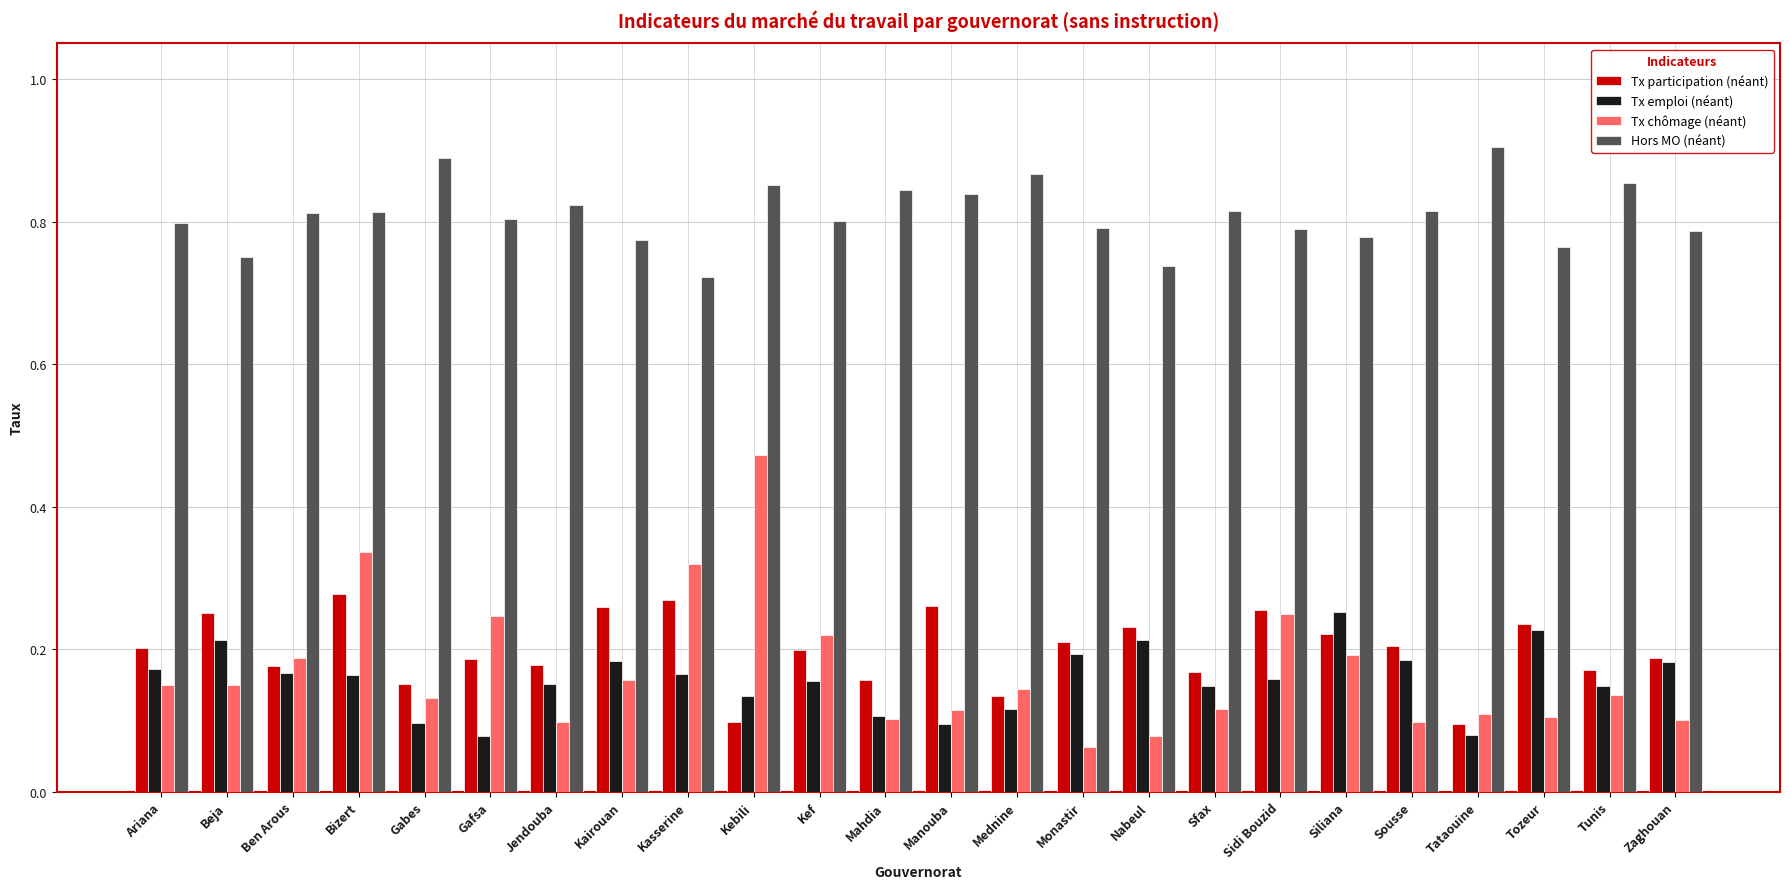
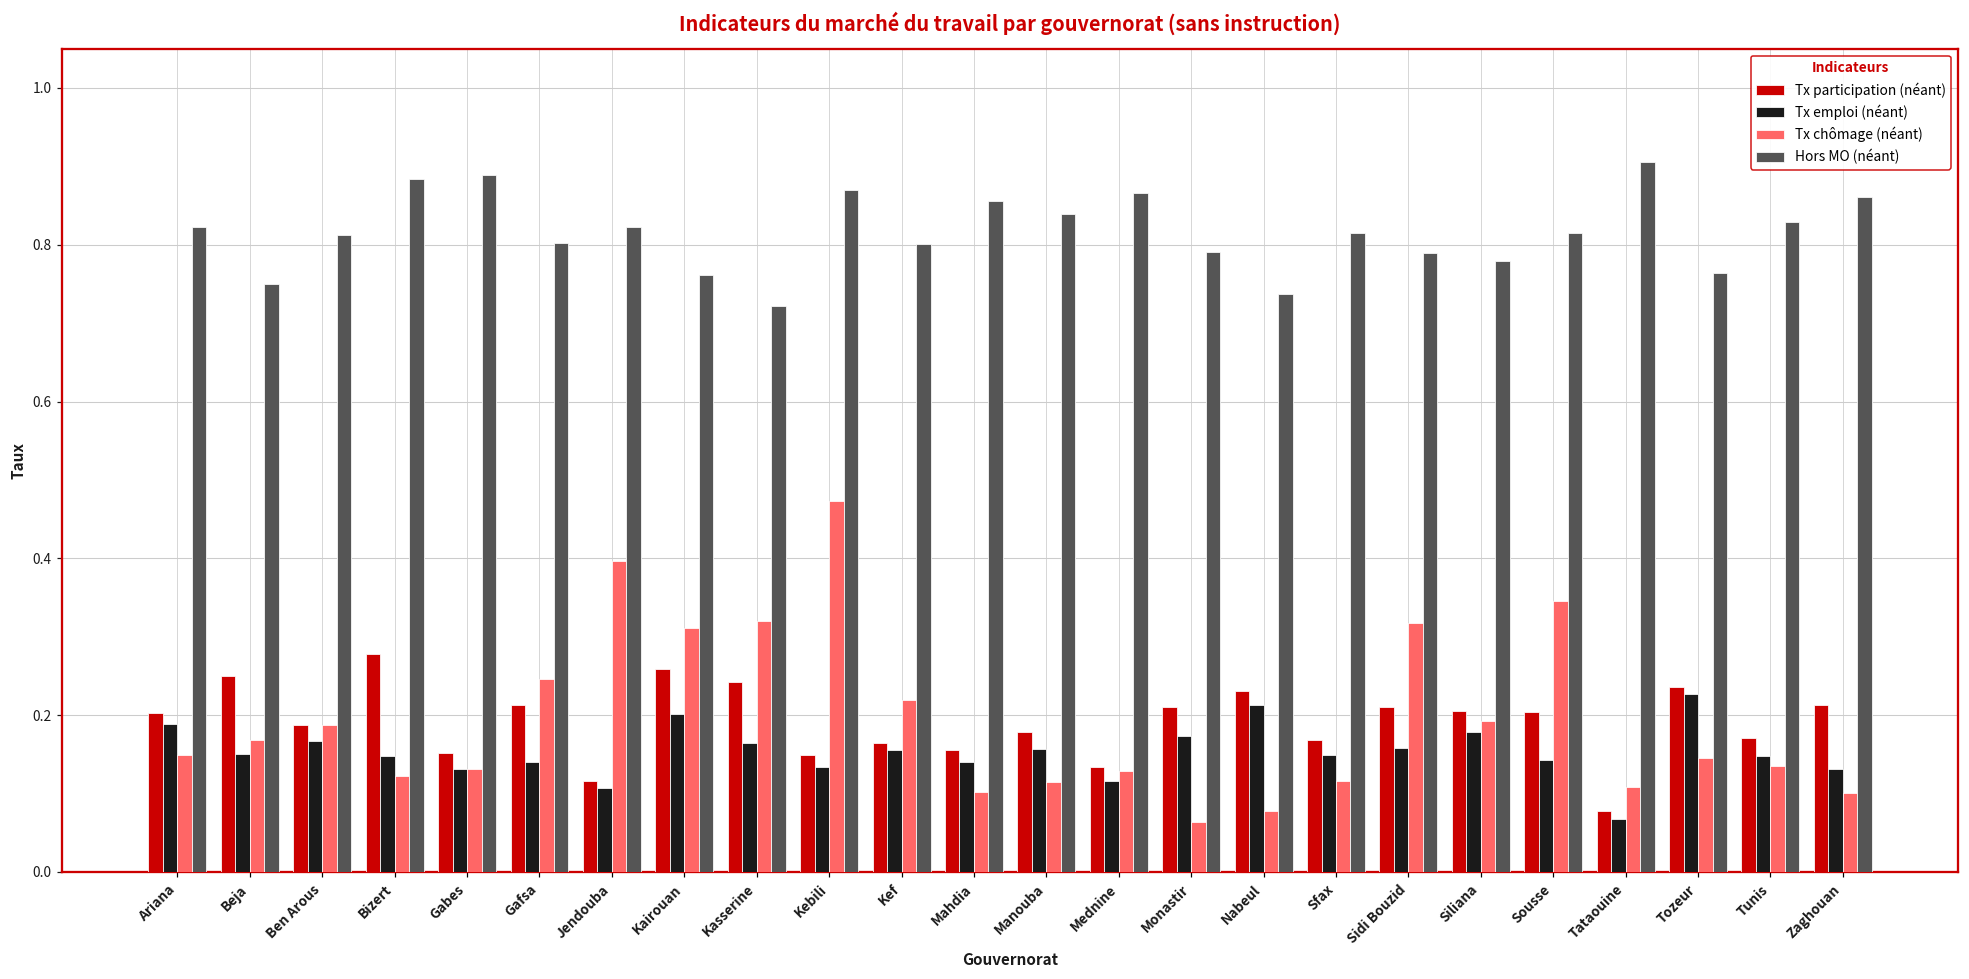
  {
    "Tx participation (néant)": {
      "Ariana": 0.20,
      "Beja": 0.25,
-     "Ben Arous": 0.18,
+     "Ben Arous": 0.19,
      "Bizert": 0.28,
      "Gabes": 0.15,
-     "Gafsa": 0.19,
-     "Jendouba": 0.18,
+     "Gafsa": 0.21,
+     "Jendouba": 0.12,
      "Kairouan": 0.26,
-     "Kasserine": 0.27,
-     "Kebili": 0.10,
-     "Kef": 0.20,
+     "Kasserine": 0.24,
+     "Kebili": 0.15,
+     "Kef": 0.16,
      "Mahdia": 0.16,
-     "Manouba": 0.26,
+     "Manouba": 0.18,
      "Mednine": 0.13,
      "Monastir": 0.21,
      "Nabeul": 0.23,
      "Sfax": 0.17,
-     "Sidi Bouzid": 0.25,
-     "Siliana": 0.22,
+     "Sidi Bouzid": 0.21,
+     "Siliana": 0.21,
      "Sousse": 0.20,
-     "Tataouine": 0.10,
+     "Tataouine": 0.08,
      "Tozeur": 0.24,
      "Tunis": 0.17,
-     "Zaghouan": 0.19
+     "Zaghouan": 0.21
    },
    "Tx emploi (néant)": {
-     "Ariana": 0.17,
-     "Beja": 0.21,
+     "Ariana": 0.19,
+     "Beja": 0.15,
      "Ben Arous": 0.17,
-     "Bizert": 0.16,
-     "Gabes": 0.10,
-     "Gafsa": 0.08,
-     "Jendouba": 0.15,
-     "Kairouan": 0.18,
+     "Bizert": 0.15,
+     "Gabes": 0.13,
+     "Gafsa": 0.14,
+     "Jendouba": 0.11,
+     "Kairouan": 0.20,
      "Kasserine": 0.16,
      "Kebili": 0.13,
      "Kef": 0.16,
-     "Mahdia": 0.11,
-     "Manouba": 0.09,
+     "Mahdia": 0.14,
+     "Manouba": 0.16,
      "Mednine": 0.12,
-     "Monastir": 0.19,
+     "Monastir": 0.17,
      "Nabeul": 0.21,
      "Sfax": 0.15,
      "Sidi Bouzid": 0.16,
-     "Siliana": 0.25,
-     "Sousse": 0.18,
-     "Tataouine": 0.08,
+     "Siliana": 0.18,
+     "Sousse": 0.14,
+     "Tataouine": 0.07,
      "Tozeur": 0.23,
      "Tunis": 0.15,
-     "Zaghouan": 0.18
+     "Zaghouan": 0.13
    },
    "Tx chômage (néant)": {
      "Ariana": 0.15,
-     "Beja": 0.15,
+     "Beja": 0.17,
      "Ben Arous": 0.19,
-     "Bizert": 0.34,
+     "Bizert": 0.12,
      "Gabes": 0.13,
      "Gafsa": 0.25,
-     "Jendouba": 0.10,
-     "Kairouan": 0.16,
+     "Jendouba": 0.40,
+     "Kairouan": 0.31,
      "Kasserine": 0.32,
      "Kebili": 0.47,
      "Kef": 0.22,
      "Mahdia": 0.10,
      "Manouba": 0.11,
-     "Mednine": 0.14,
+     "Mednine": 0.13,
      "Monastir": 0.06,
      "Nabeul": 0.08,
      "Sfax": 0.12,
-     "Sidi Bouzid": 0.25,
+     "Sidi Bouzid": 0.32,
      "Siliana": 0.19,
-     "Sousse": 0.10,
+     "Sousse": 0.35,
      "Tataouine": 0.11,
-     "Tozeur": 0.10,
+     "Tozeur": 0.14,
      "Tunis": 0.14,
      "Zaghouan": 0.10
    },
    "Hors MO (néant)": {
-     "Ariana": 0.80,
+     "Ariana": 0.82,
      "Beja": 0.75,
      "Ben Arous": 0.81,
-     "Bizert": 0.81,
+     "Bizert": 0.88,
      "Gabes": 0.89,
      "Gafsa": 0.80,
      "Jendouba": 0.82,
-     "Kairouan": 0.77,
+     "Kairouan": 0.76,
      "Kasserine": 0.72,
-     "Kebili": 0.85,
+     "Kebili": 0.87,
      "Kef": 0.80,
-     "Mahdia": 0.84,
+     "Mahdia": 0.86,
      "Manouba": 0.84,
      "Mednine": 0.87,
      "Monastir": 0.79,
      "Nabeul": 0.74,
      "Sfax": 0.81,
      "Sidi Bouzid": 0.79,
      "Siliana": 0.78,
      "Sousse": 0.81,
      "Tataouine": 0.90,
      "Tozeur": 0.76,
-     "Tunis": 0.85,
-     "Zaghouan": 0.79
+     "Tunis": 0.83,
+     "Zaghouan": 0.86
    }
  }
